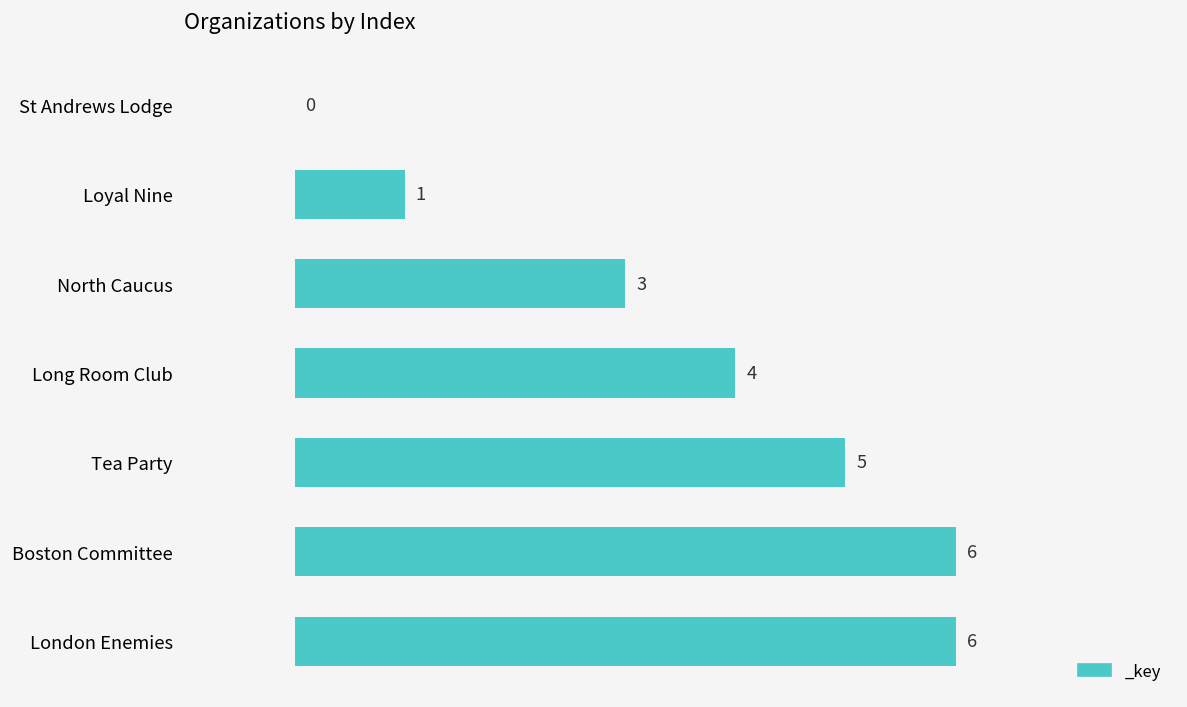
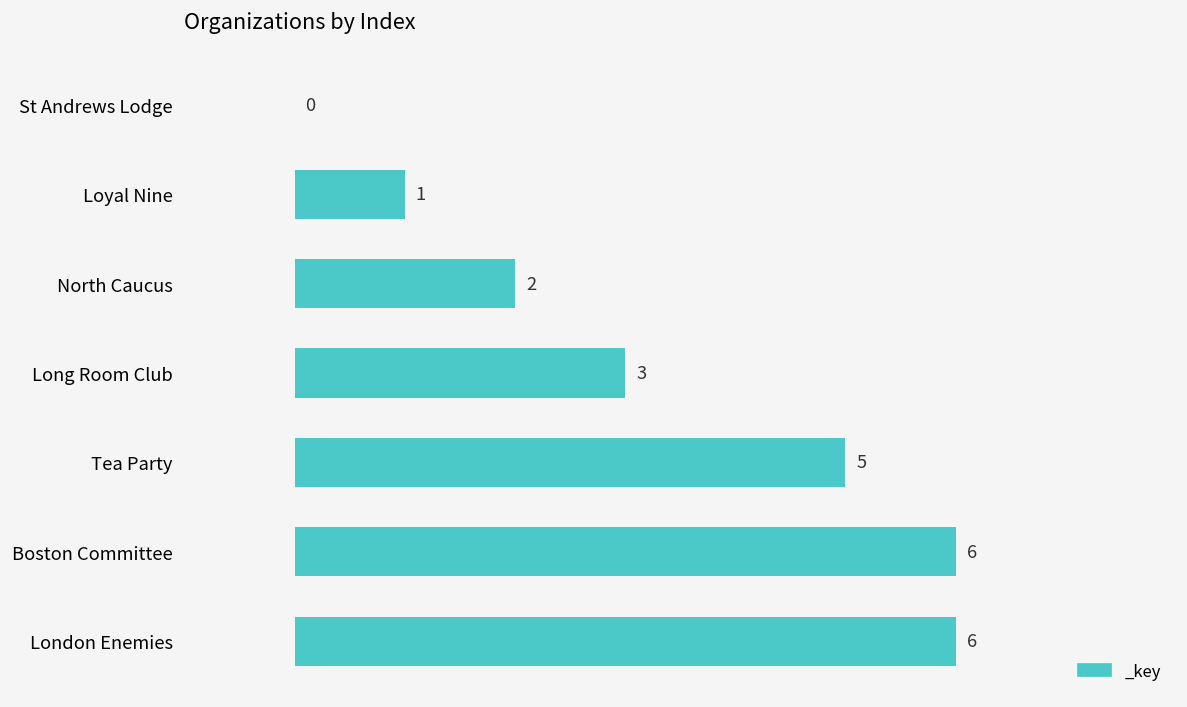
  {
    "St Andrews Lodge": 0,
    "Loyal Nine": 1,
-   "North Caucus": 3,
-   "Long Room Club": 4,
+   "North Caucus": 2,
+   "Long Room Club": 3,
    "Tea Party": 5,
    "Boston Committee": 6,
    "London Enemies": 6
  }
